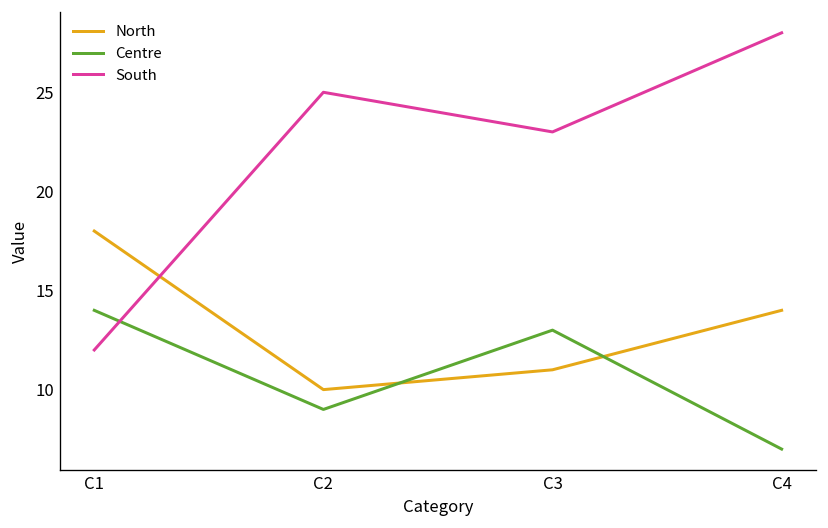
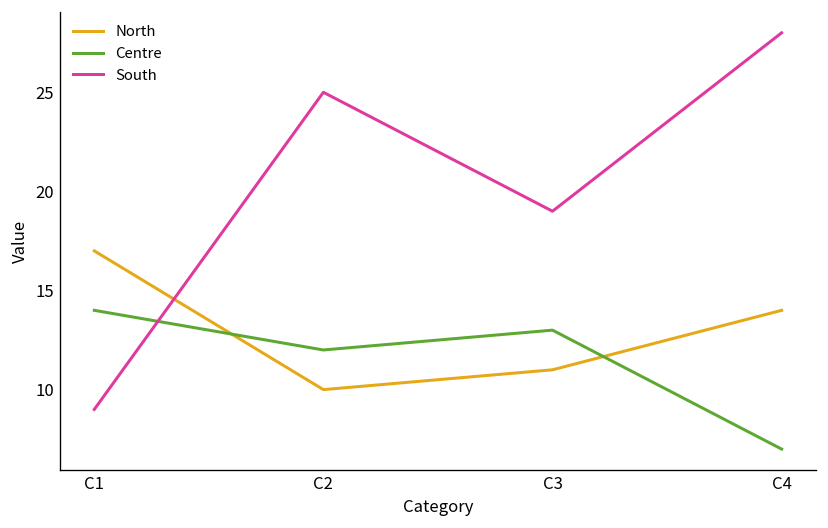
  {
    "North": {
-     "C1": 18,
+     "C1": 17,
      "C2": 10,
      "C3": 11,
      "C4": 14
    },
    "Centre": {
      "C1": 14,
-     "C2": 9,
+     "C2": 12,
      "C3": 13,
      "C4": 7
    },
    "South": {
-     "C1": 12,
+     "C1": 9,
      "C2": 25,
-     "C3": 23,
+     "C3": 19,
      "C4": 28
    }
  }
